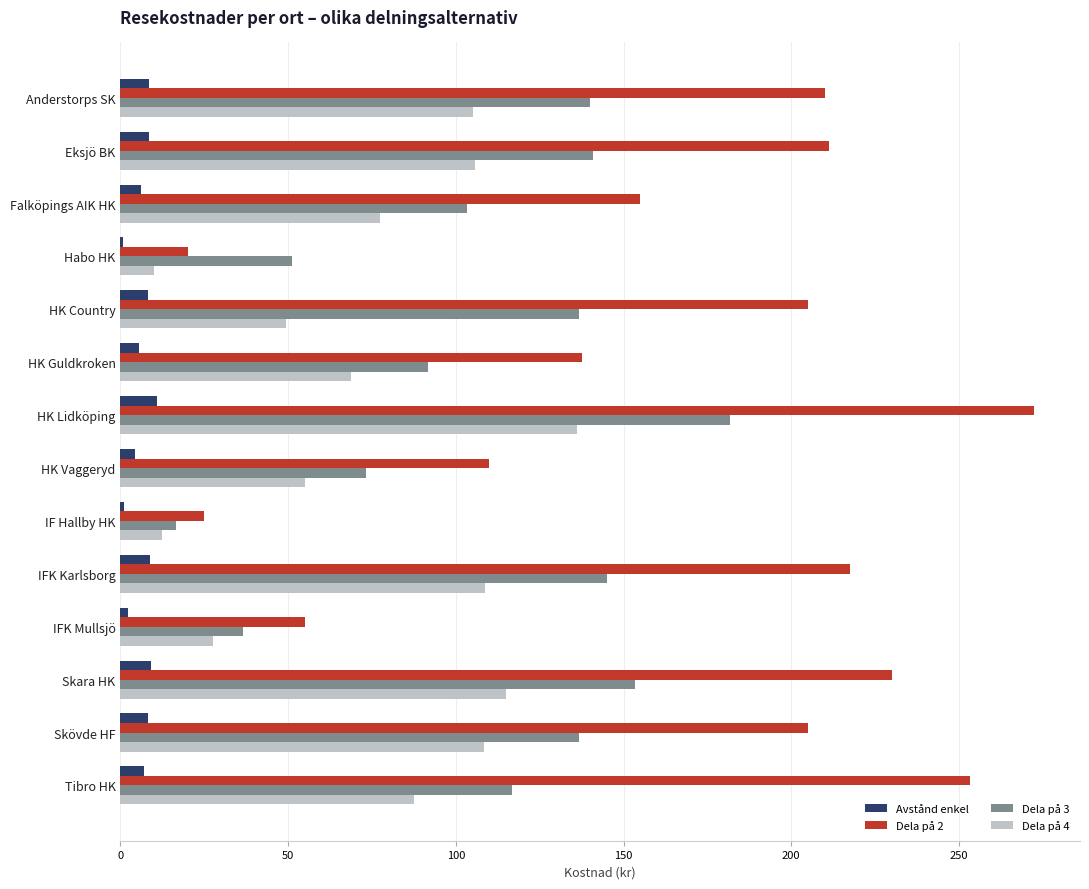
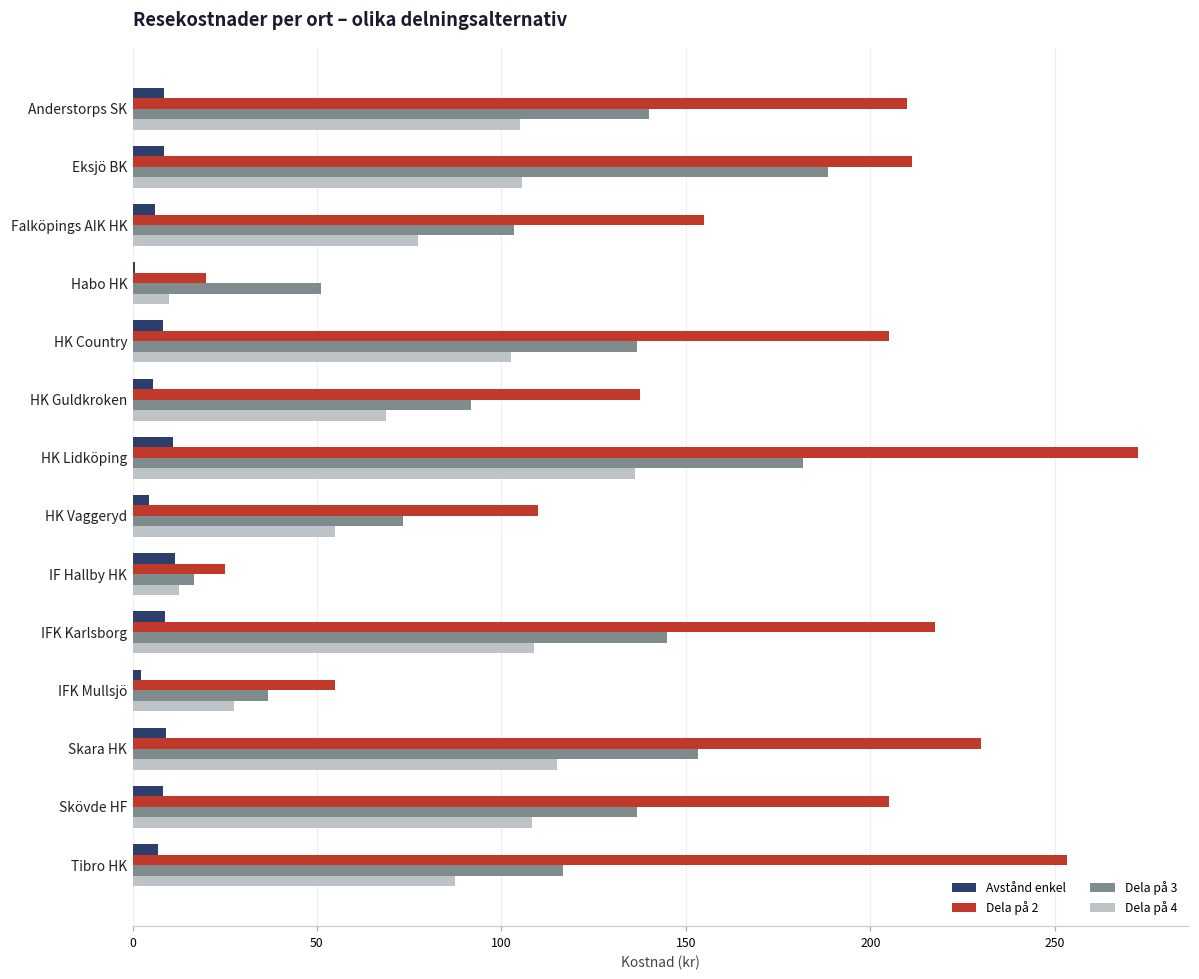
  {
    "Avstånd enkel": {
      "Anderstorps SK": 8,
      "Eksjö BK": 8,
      "Falköpings AIK HK": 6,
      "Habo HK": 1,
      "HK Country": 8,
      "HK Guldkroken": 6,
      "HK Lidköping": 11,
      "HK Vaggeryd": 4,
-     "IF Hallby HK": 1,
+     "IF Hallby HK": 12,
      "IFK Karlsborg": 9,
      "IFK Mullsjö": 2,
      "Skara HK": 9,
      "Skövde HF": 8,
      "Tibro HK": 7
    },
    "Dela på 2": {
      "Anderstorps SK": 210,
      "Eksjö BK": 211,
      "Falköpings AIK HK": 155,
      "Habo HK": 20,
      "HK Country": 205,
      "HK Guldkroken": 138,
      "HK Lidköping": 273,
      "HK Vaggeryd": 110,
      "IF Hallby HK": 25,
      "IFK Karlsborg": 218,
      "IFK Mullsjö": 55,
      "Skara HK": 230,
      "Skövde HF": 205,
      "Tibro HK": 253
    },
    "Dela på 3": {
      "Anderstorps SK": 140,
-     "Eksjö BK": 141,
+     "Eksjö BK": 189,
      "Falköpings AIK HK": 103,
      "Habo HK": 51,
      "HK Country": 137,
      "HK Guldkroken": 92,
      "HK Lidköping": 182,
      "HK Vaggeryd": 73,
      "IF Hallby HK": 17,
      "IFK Karlsborg": 145,
      "IFK Mullsjö": 37,
      "Skara HK": 153,
      "Skövde HF": 137,
      "Tibro HK": 117
    },
    "Dela på 4": {
      "Anderstorps SK": 105,
      "Eksjö BK": 106,
      "Falköpings AIK HK": 78,
      "Habo HK": 10,
-     "HK Country": 49,
+     "HK Country": 103,
      "HK Guldkroken": 69,
      "HK Lidköping": 136,
      "HK Vaggeryd": 55,
      "IF Hallby HK": 13,
      "IFK Karlsborg": 109,
      "IFK Mullsjö": 28,
      "Skara HK": 115,
      "Skövde HF": 108,
      "Tibro HK": 88
    }
  }
